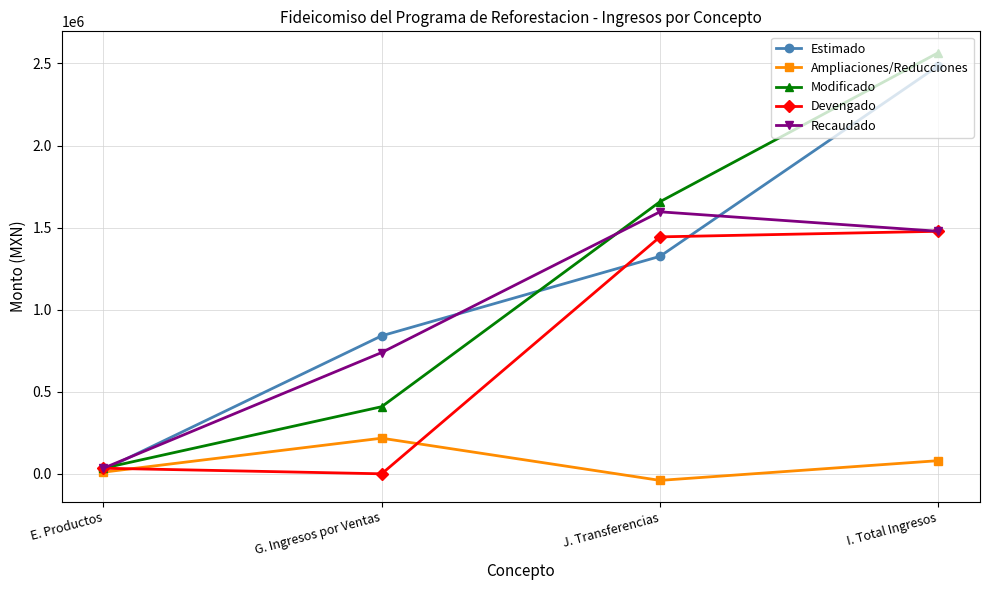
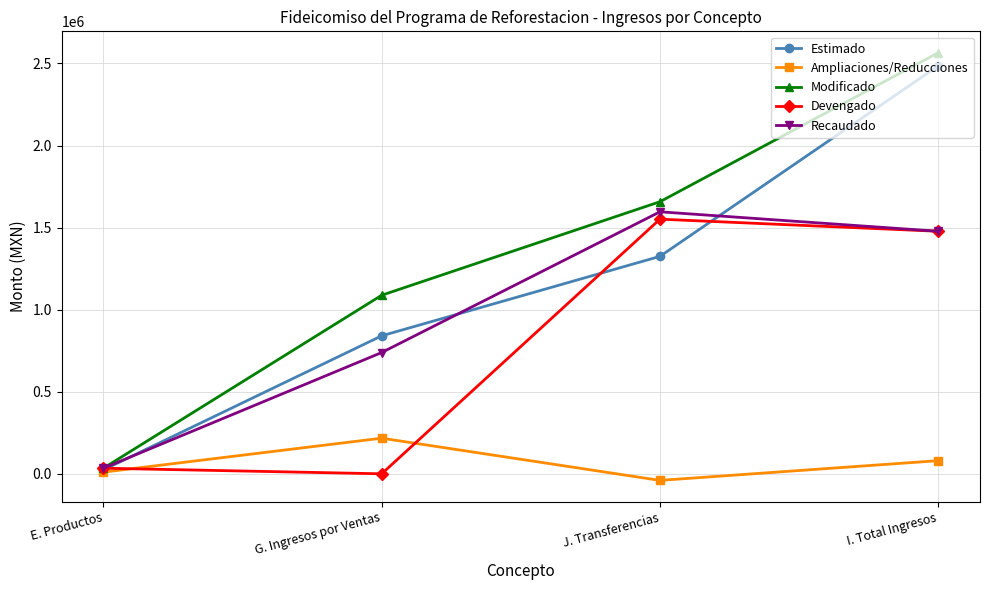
  {
    "Estimado": {
      "G. Ingresos por Ventas": 840000,
      "J. Transferencias": 1320000
    },
    "Ampliaciones/Reducciones": {
      "G. Ingresos por Ventas": 220000,
      "J. Transferencias": -40000,
      "I. Total Ingresos": 80000
    },
    "Modificado": {
-     "G. Ingresos por Ventas": 410000,
+     "G. Ingresos por Ventas": 1090000,
      "J. Transferencias": 1660000
    },
    "Devengado": {
      "G. Ingresos por Ventas": 0,
-     "J. Transferencias": 1440000
+     "J. Transferencias": 1550000
    },
    "Recaudado": {
      "G. Ingresos por Ventas": 740000,
      "J. Transferencias": 1600000
    }
  }
